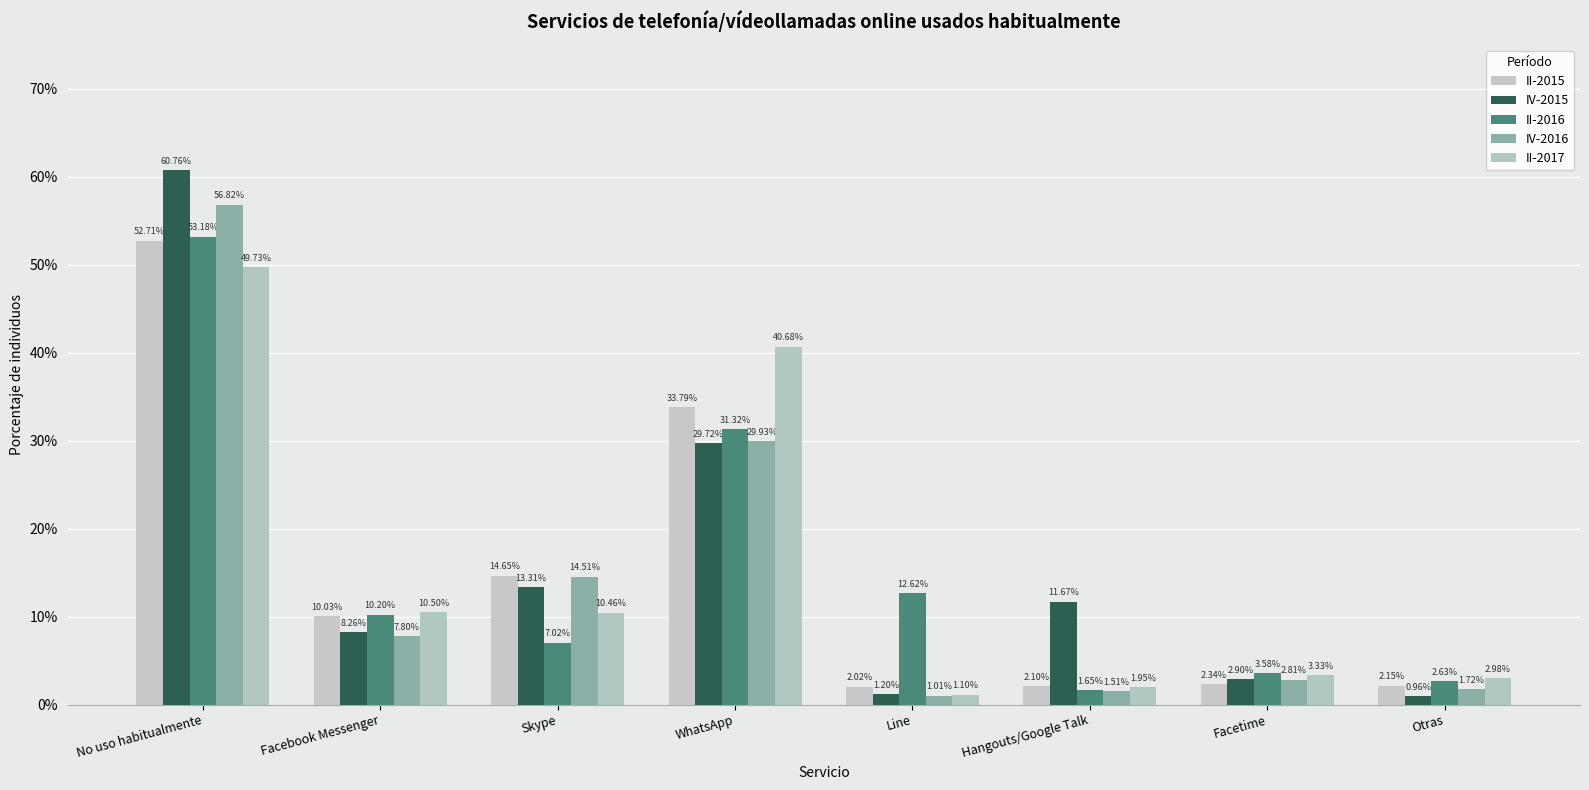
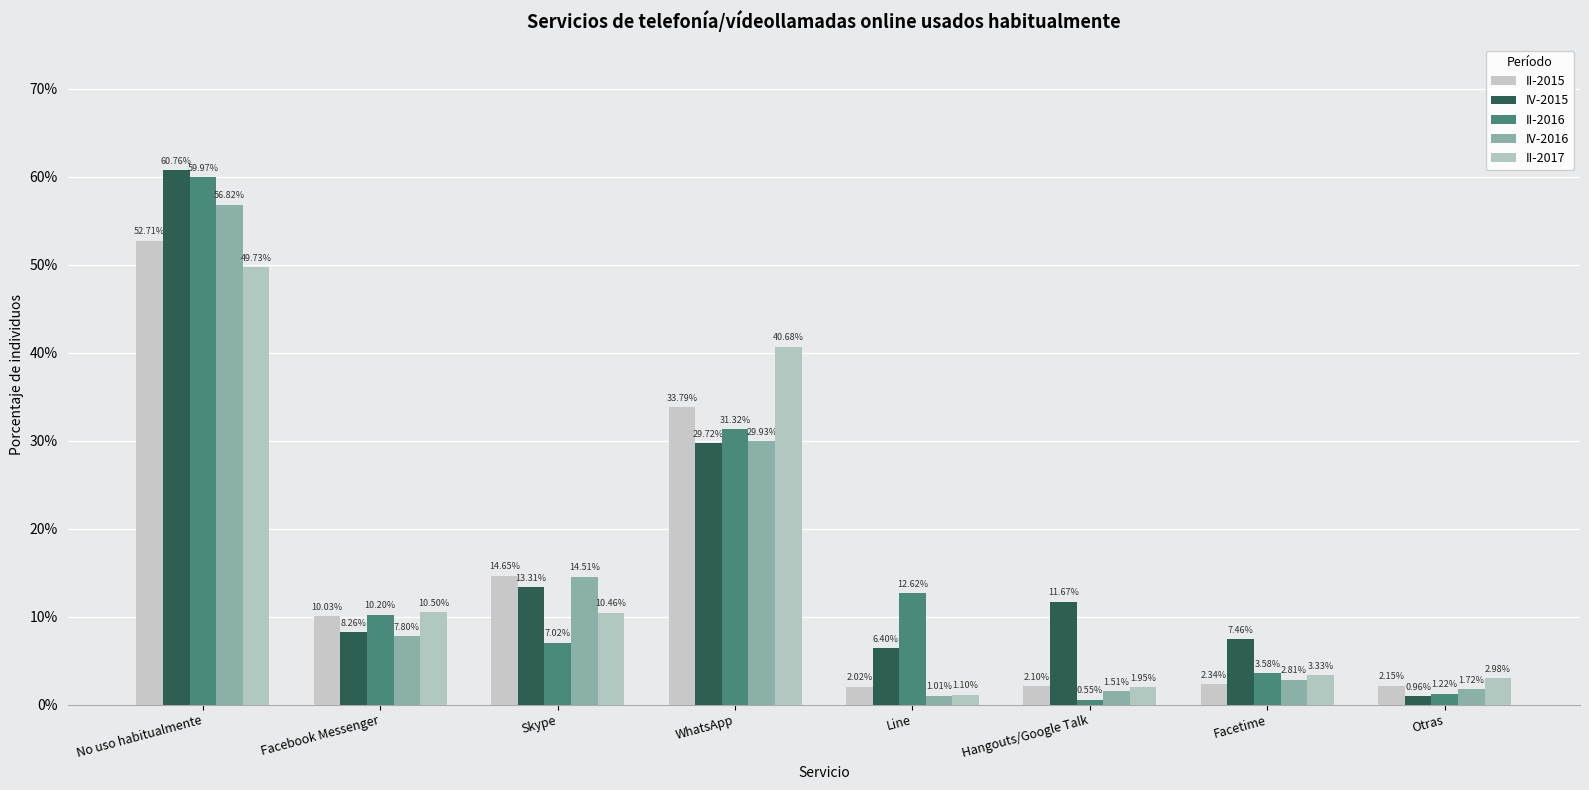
  {
    "IV-2015": {
      "No uso habitualmente": "60.76%",
      "Facebook Messenger": "8.26%",
      "Skype": "13.31%",
      "WhatsApp": "29.72%",
-     "Line": "1.20%",
+     "Line": "6.40%",
      "Hangouts/Google Talk": "11.67%",
-     "Facetime": "2.90%",
+     "Facetime": "7.46%",
      "Otras": "0.96%"
    },
    "II-2016": {
-     "No uso habitualmente": "53.18%",
+     "No uso habitualmente": "59.97%",
      "Facebook Messenger": "10.20%",
      "Skype": "7.02%",
      "WhatsApp": "31.32%",
      "Line": "12.62%",
-     "Hangouts/Google Talk": "1.65%",
+     "Hangouts/Google Talk": "0.55%",
      "Facetime": "3.58%",
-     "Otras": "2.63%"
+     "Otras": "1.22%"
    }
  }
